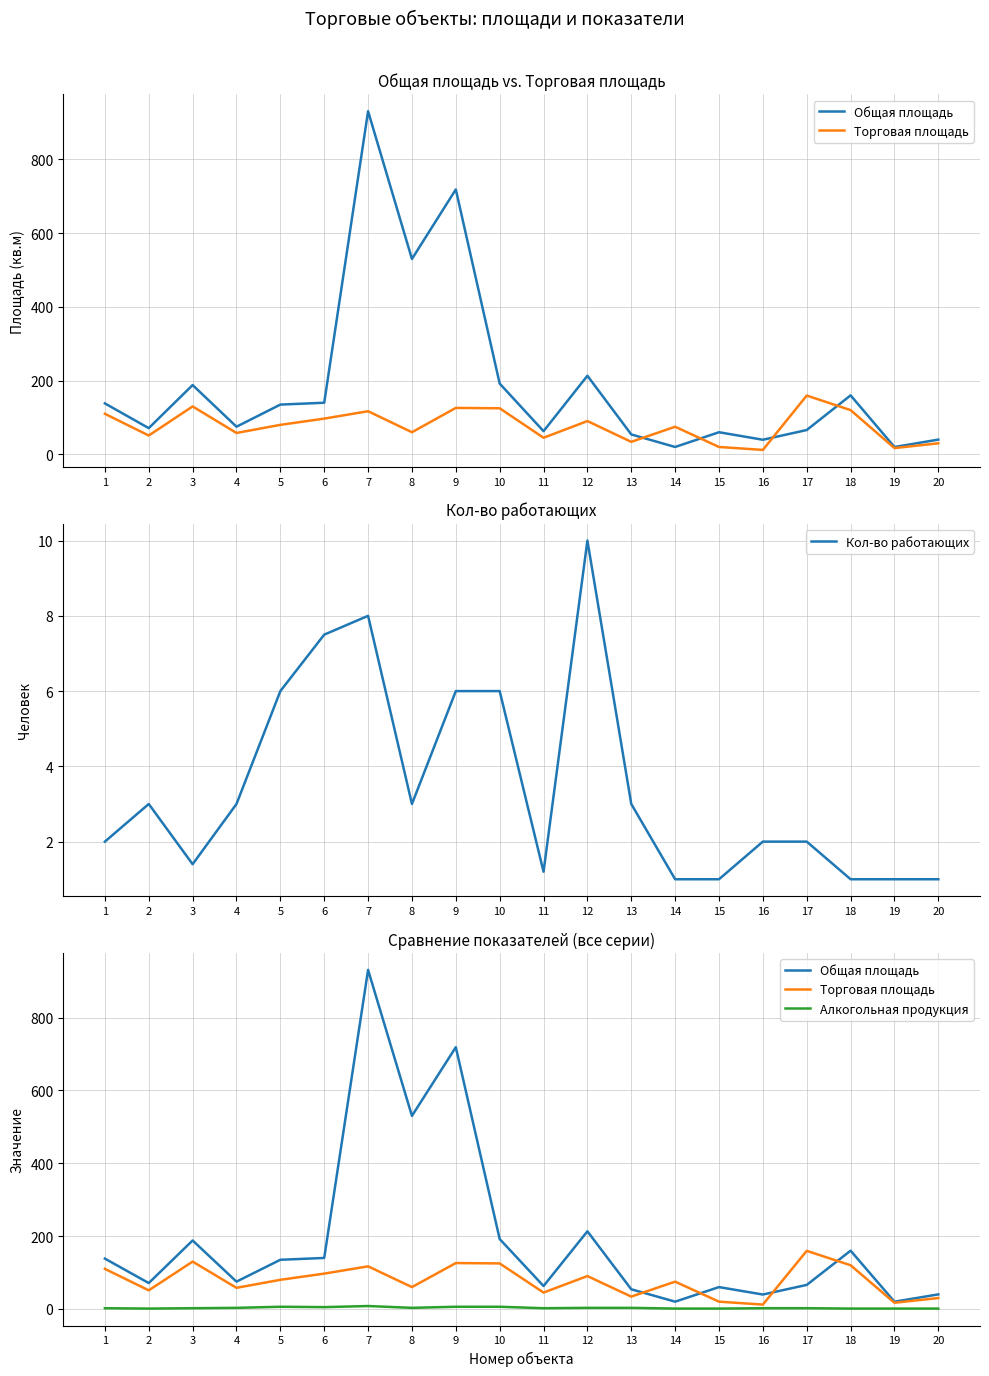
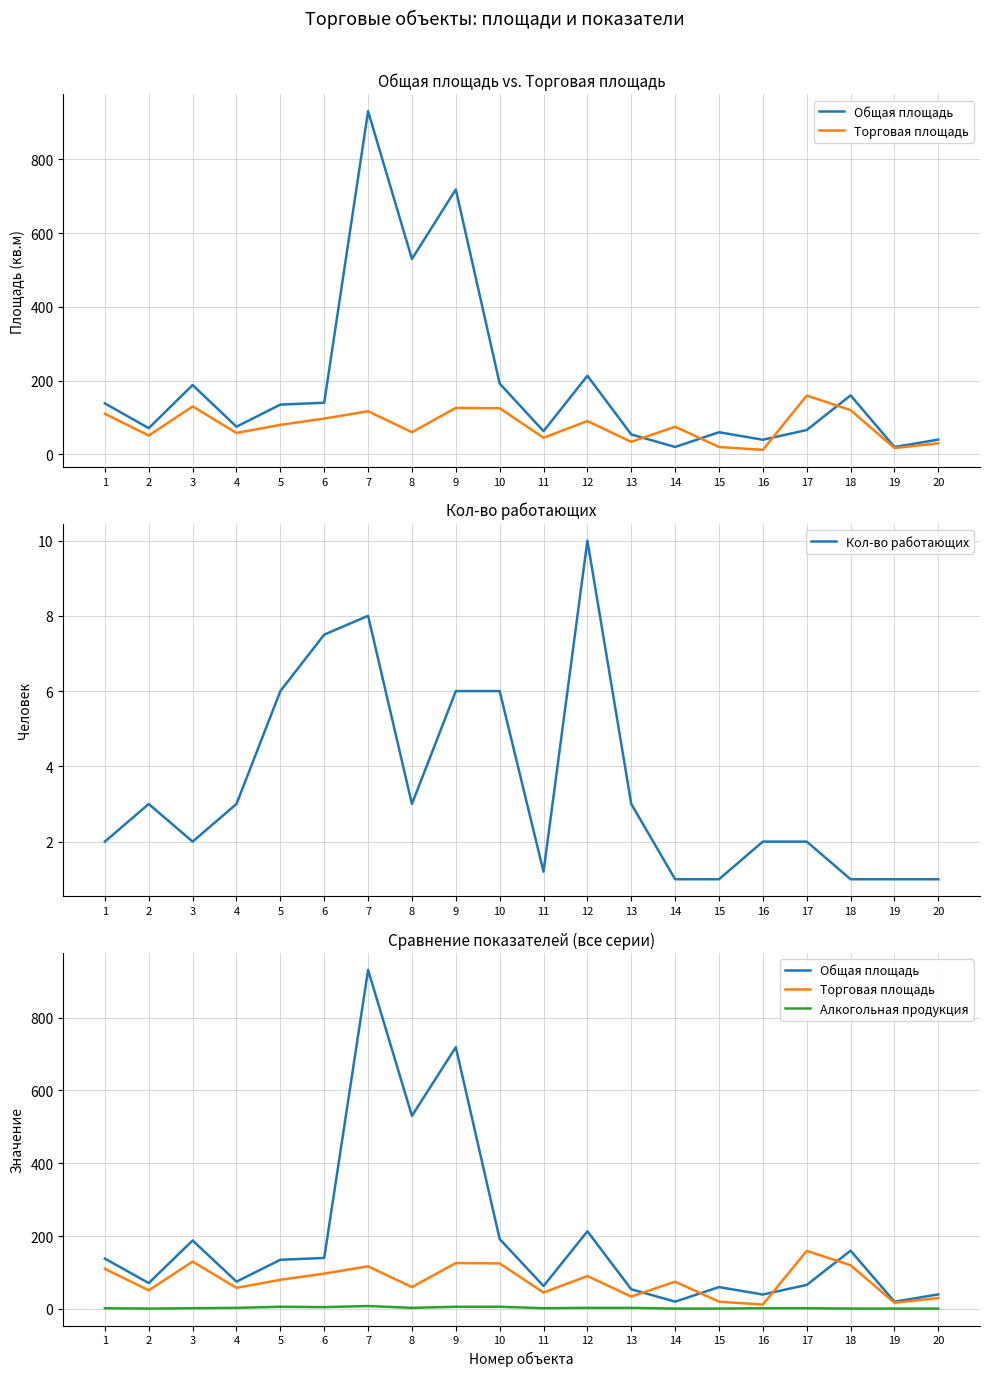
  {
    "Общая площадь vs. Торговая площадь": {
      "Общая площадь": {
        "1": 140,
        "2": 70,
        "3": 190,
        "4": 80,
        "5": 140,
        "6": 140,
        "7": 930,
        "8": 530,
        "9": 720,
        "10": 190,
        "11": 60,
        "12": 210,
        "13": 50,
        "14": 20,
        "15": 60,
        "16": 40,
        "17": 70,
        "18": 160,
        "20": 40
      },
      "Торговая площадь": {
        "1": 110,
        "2": 50,
        "3": 130,
        "4": 60,
        "5": 80,
        "6": 100,
        "7": 120,
        "8": 60,
        "9": 130,
        "10": 130,
        "11": 50,
        "12": 90,
        "13": 30,
        "14": 70,
        "15": 20,
        "16": 10,
        "17": 160,
        "18": 120,
        "20": 30
      }
    },
    "Кол-во работающих": {
      "1": 2.0,
      "2": 3.0,
-     "3": 1.4,
+     "3": 2.0,
      "4": 3.0,
      "5": 6.0,
      "6": 7.5,
      "7": 8.0,
      "8": 3.0,
      "9": 6.0,
      "10": 6.0,
      "11": 1.2,
      "12": 10.0,
      "13": 3.0,
      "14": 1.0,
      "15": 1.0,
      "16": 2.0,
      "17": 2.0,
      "18": 1.0,
      "19": 1.0,
      "20": 1.0
    },
    "Сравнение показателей (все серии)": {
      "Общая площадь": {
        "1": 140,
        "2": 70,
        "3": 190,
        "4": 80,
        "5": 140,
        "6": 140,
        "7": 930,
        "8": 530,
        "9": 720,
        "10": 190,
        "11": 60,
        "12": 210,
        "13": 50,
        "14": 20,
        "15": 60,
        "16": 40,
        "17": 70,
        "18": 160,
        "20": 40
      },
      "Торговая площадь": {
        "1": 110,
        "2": 50,
        "3": 130,
        "4": 60,
        "5": 80,
        "6": 100,
        "7": 120,
        "8": 60,
        "9": 130,
        "10": 130,
        "11": 50,
        "12": 90,
        "13": 30,
        "14": 70,
        "15": 20,
        "16": 10,
        "17": 160,
        "18": 120,
        "20": 30
      },
      "Алкогольная продукция": {
        "1": 0,
        "2": 0,
        "3": 0,
        "4": 0,
        "5": 10,
        "6": 10,
        "7": 10,
        "8": 0,
        "9": 10,
        "10": 10,
        "11": 0,
        "12": 0,
        "13": 0,
        "14": 0,
        "15": 0,
        "16": 0,
        "17": 0,
        "18": 0,
        "19": 0,
        "20": 0
      }
    }
  }
